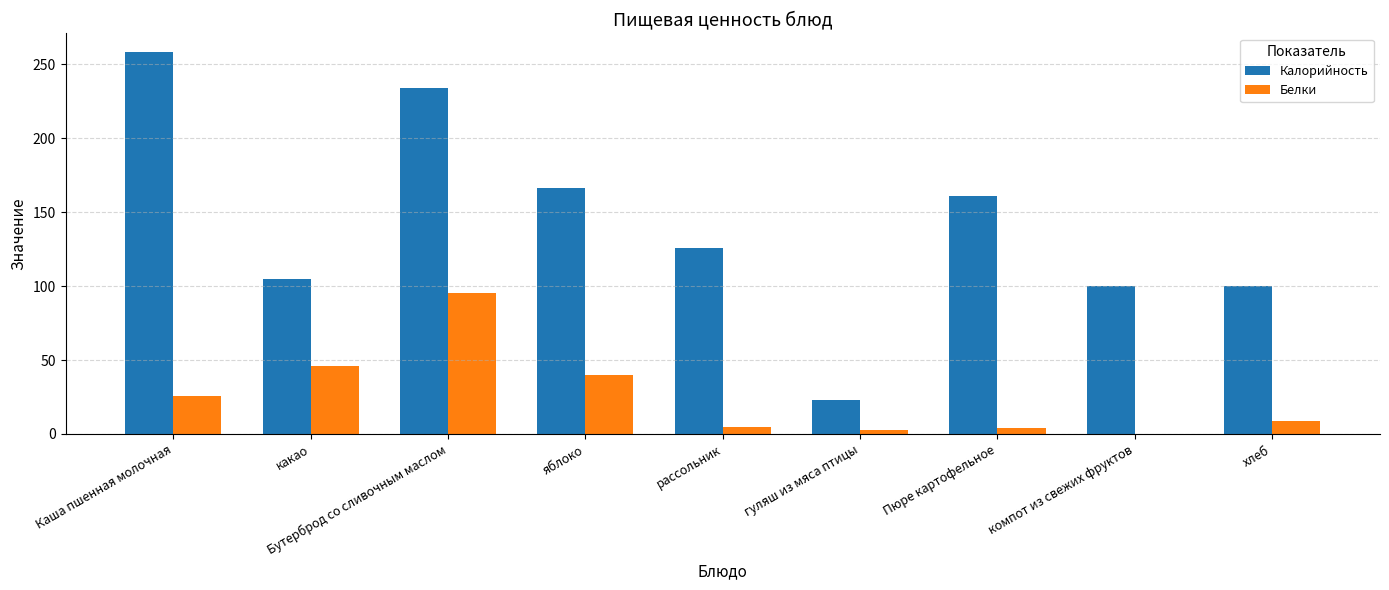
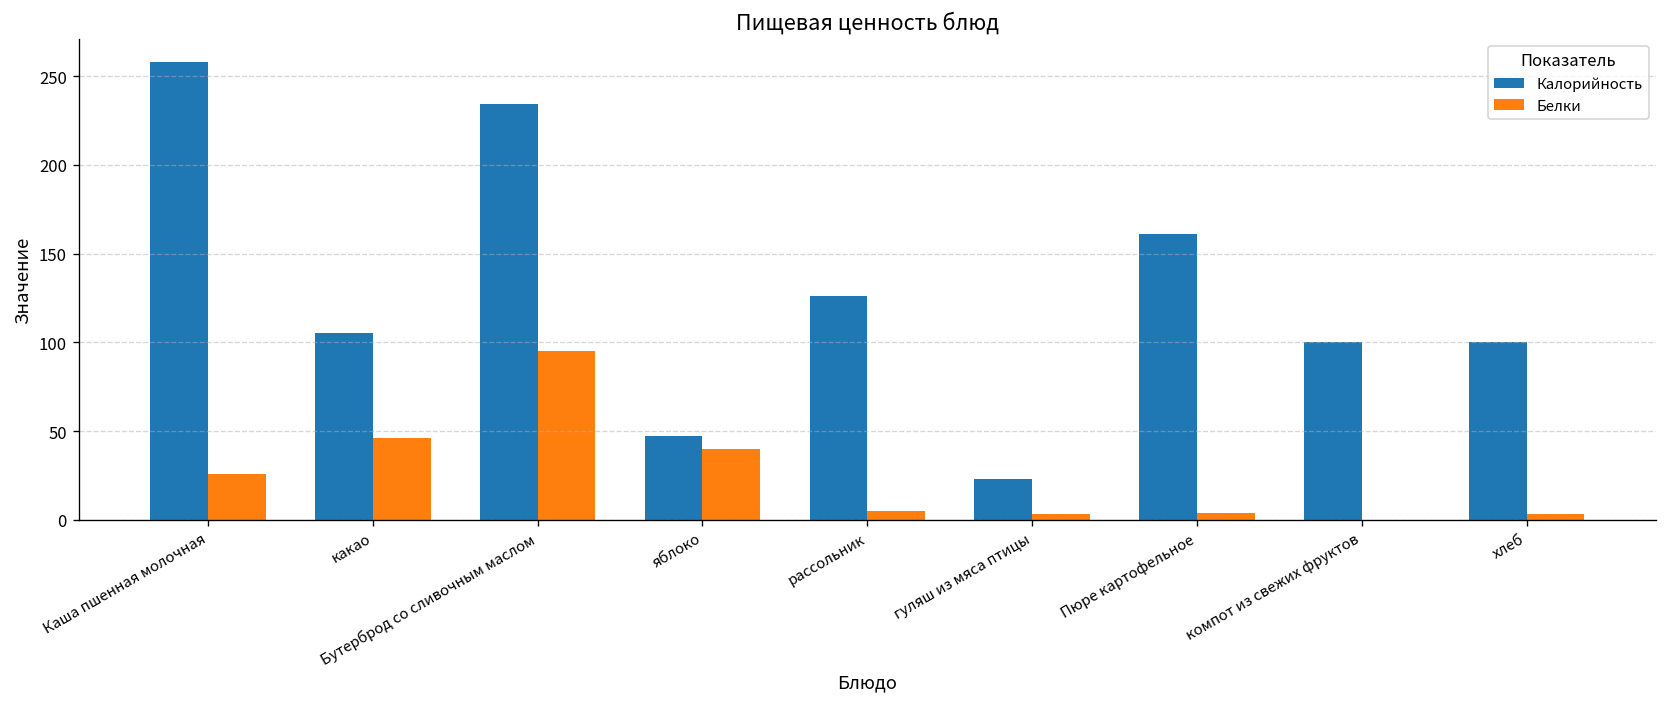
  {
    "Калорийность": {
      "Каша пшенная молочная": 258,
      "какао": 105,
      "Бутерброд со сливочным маслом": 234,
-     "яблоко": 166,
+     "яблоко": 47,
      "рассольник": 126,
      "гуляш из мяса птицы": 23,
      "Пюре картофельное": 161,
      "компот из свежих фруктов": 100,
      "хлеб": 100
    },
    "Белки": {
      "Каша пшенная молочная": 26,
      "какао": 46,
      "Бутерброд со сливочным маслом": 95,
      "яблоко": 40,
      "рассольник": 5,
      "гуляш из мяса птицы": 3,
      "Пюре картофельное": 4,
      "компот из свежих фруктов": 0,
-     "хлеб": 9
+     "хлеб": 3
    }
  }
